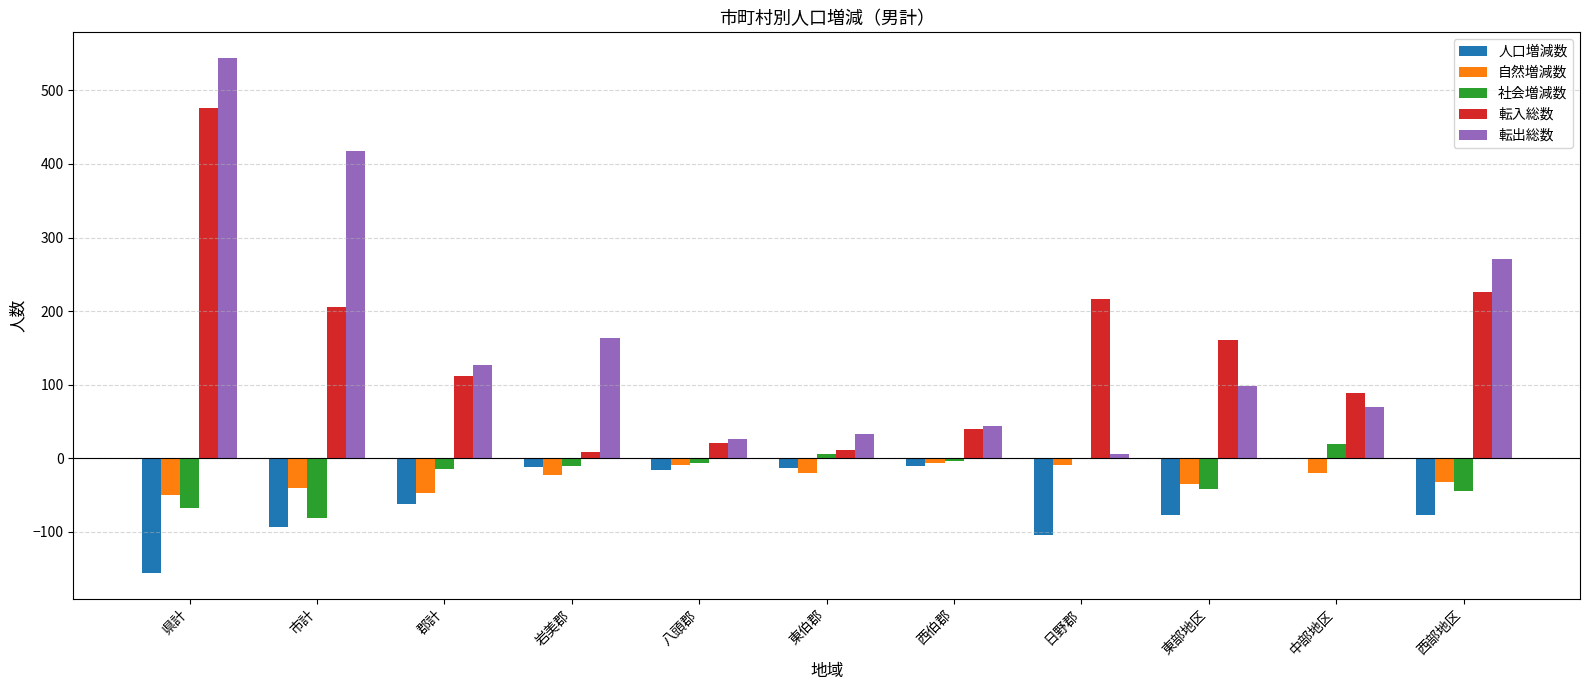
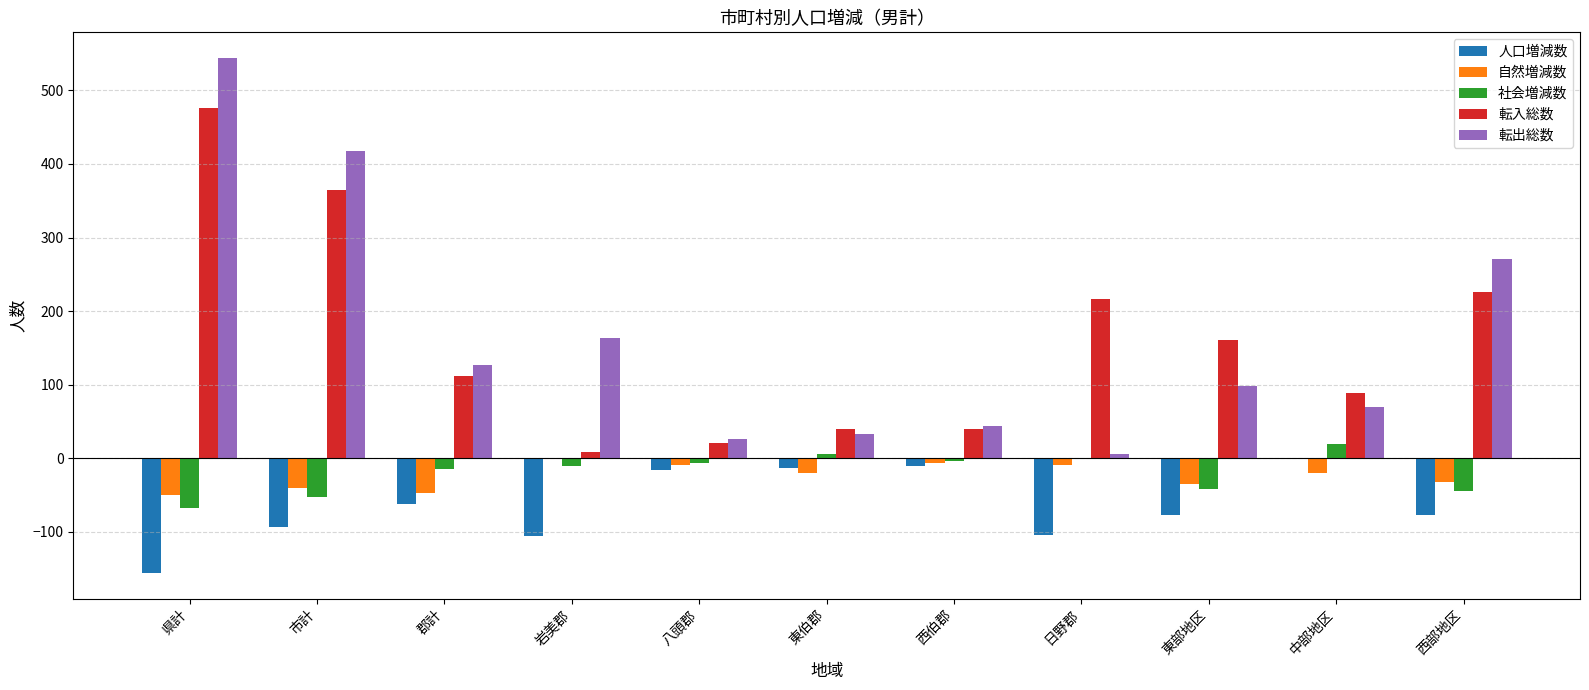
  {
    "人口増減数": {
      "県計": -160,
      "市計": -90,
      "郡計": -60,
-     "岩美郡": -10,
+     "岩美郡": -110,
      "八頭郡": -20,
      "東伯郡": -10,
      "西伯郡": -10,
      "日野郡": -100,
      "東部地区": -80,
      "西部地区": -80
    },
    "自然増減数": {
      "県計": -50,
      "市計": -40,
      "郡計": -50,
-     "岩美郡": -20,
+     "岩美郡": 0,
      "八頭郡": -10,
      "東伯郡": -20,
      "西伯郡": -10,
      "日野郡": -10,
      "東部地区": -40,
      "中部地区": -20,
      "西部地区": -30
    },
    "社会増減数": {
      "県計": -70,
-     "市計": -80,
+     "市計": -50,
      "郡計": -20,
      "岩美郡": -10,
      "八頭郡": -10,
      "東伯郡": 10,
      "西伯郡": 0,
      "日野郡": 0,
      "東部地区": -40,
      "中部地区": 20,
      "西部地区": -50
    },
    "転入総数": {
      "県計": 480,
-     "市計": 210,
+     "市計": 360,
      "郡計": 110,
      "岩美郡": 10,
      "八頭郡": 20,
-     "東伯郡": 10,
+     "東伯郡": 40,
      "西伯郡": 40,
      "日野郡": 220,
      "東部地区": 160,
      "中部地区": 90,
      "西部地区": 230
    },
    "転出総数": {
      "県計": 540,
      "市計": 420,
      "郡計": 130,
      "岩美郡": 160,
      "八頭郡": 30,
      "東伯郡": 30,
      "西伯郡": 40,
      "日野郡": 10,
      "東部地区": 100,
      "中部地区": 70,
      "西部地区": 270
    }
  }
